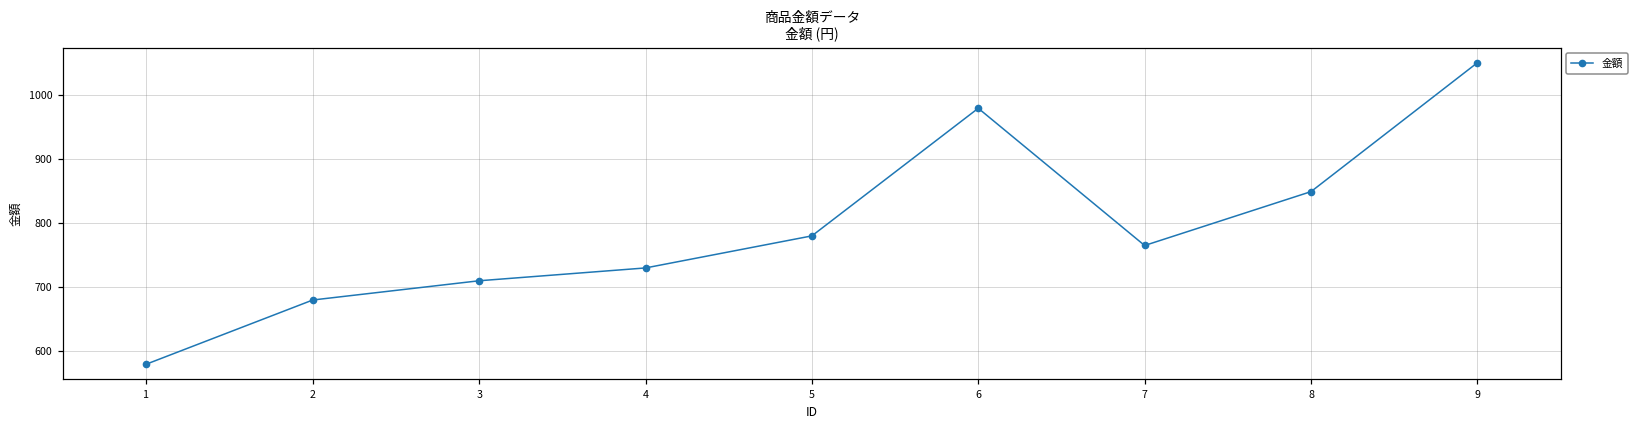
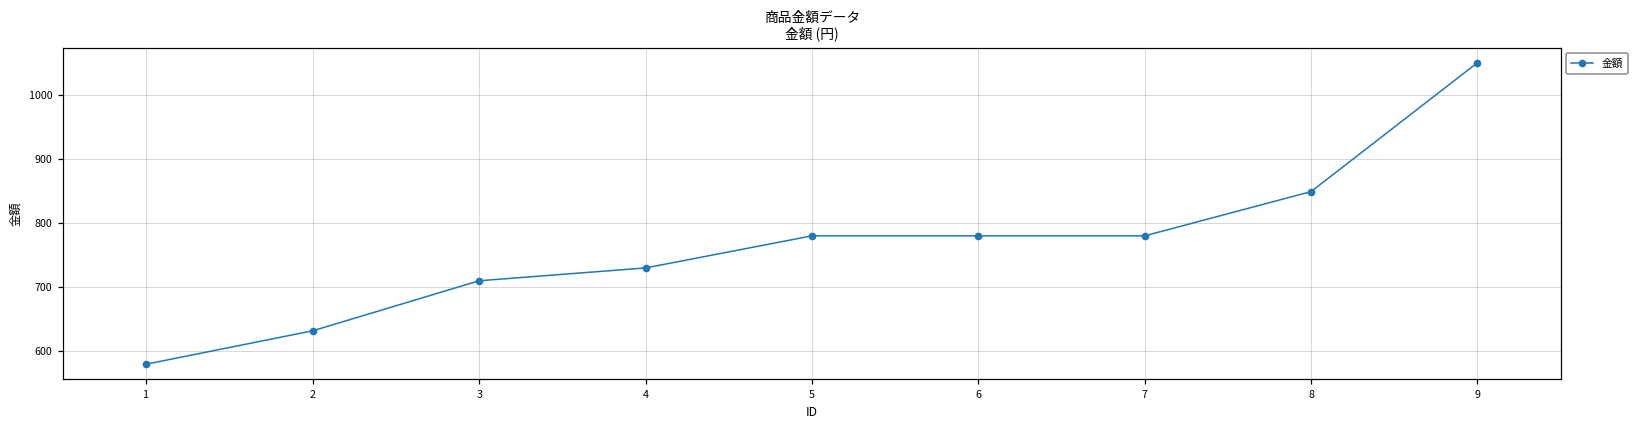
  {
    "1": 580,
-   "2": 680,
+   "2": 630,
    "3": 710,
    "4": 730,
    "5": 780,
-   "6": 980,
-   "7": 770,
+   "6": 780,
+   "7": 780,
    "8": 850,
    "9": 1050
  }
